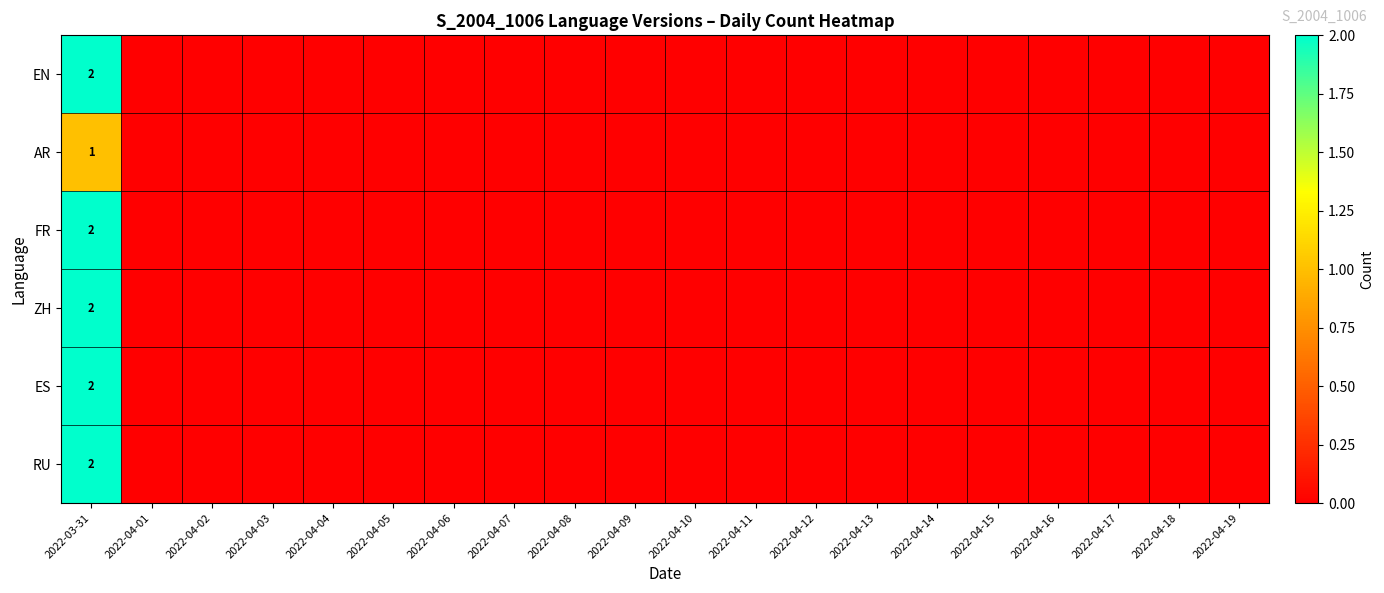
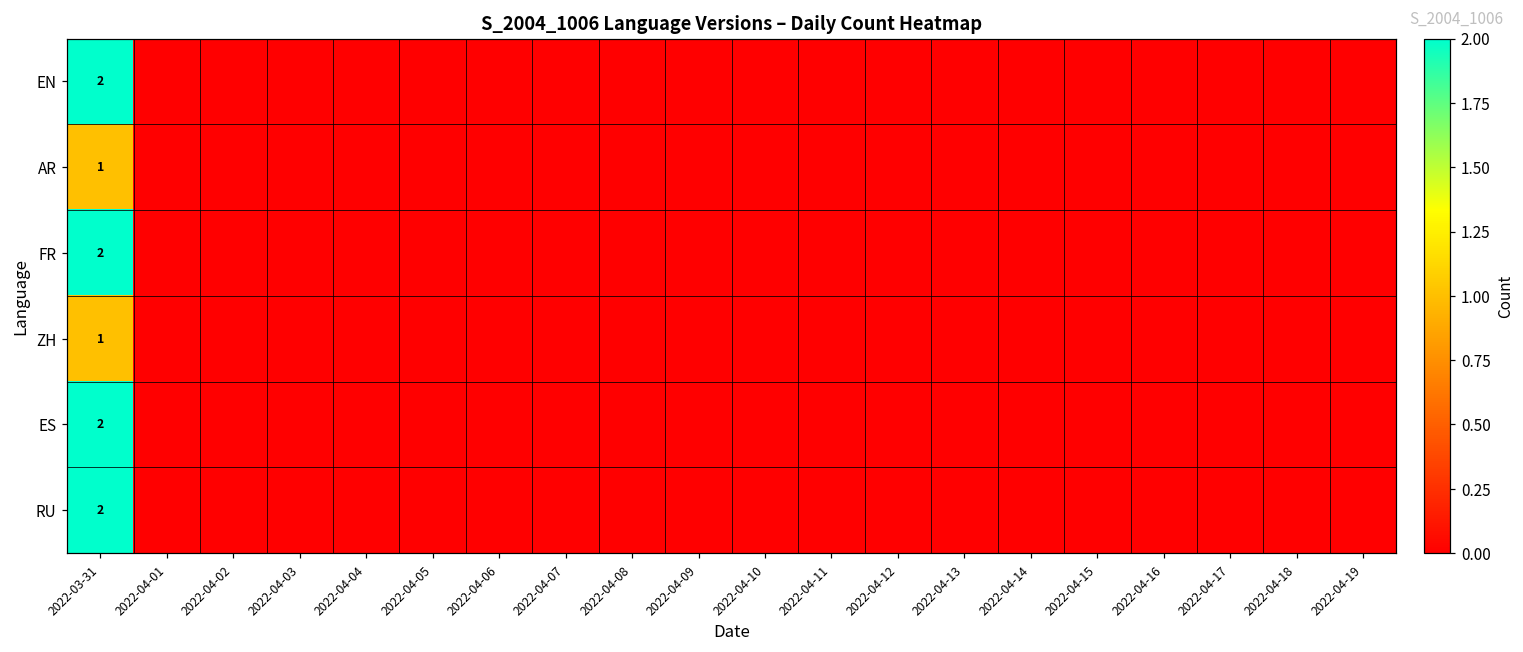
  {
    "EN": {
      "2022-03-31": 2
    },
    "AR": {
      "2022-03-31": 1
    },
    "FR": {
      "2022-03-31": 2
    },
    "ZH": {
-     "2022-03-31": 2
+     "2022-03-31": 1
    },
    "ES": {
      "2022-03-31": 2
    },
    "RU": {
      "2022-03-31": 2
    }
  }
